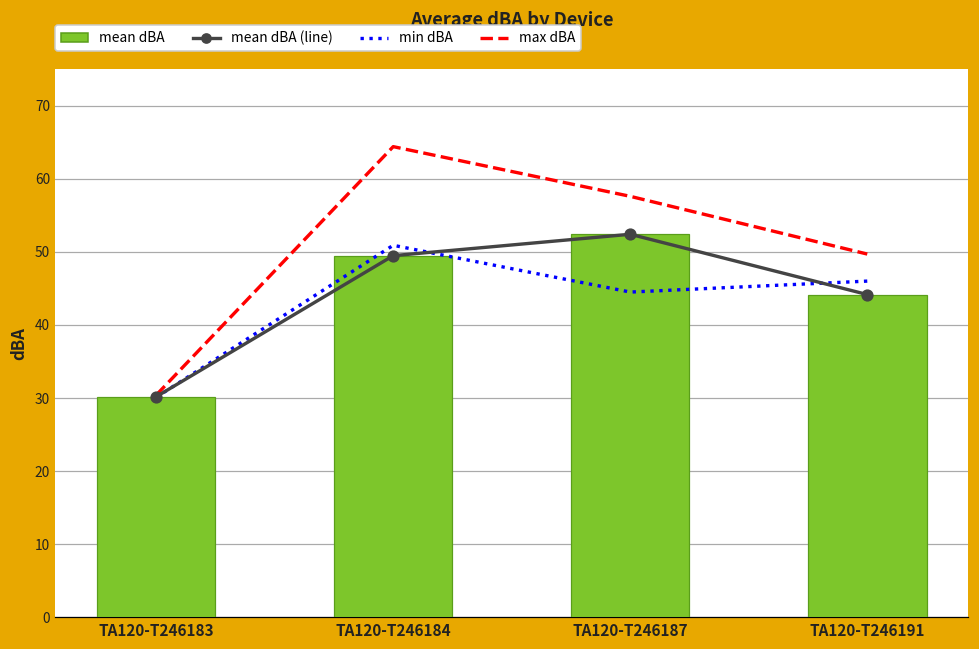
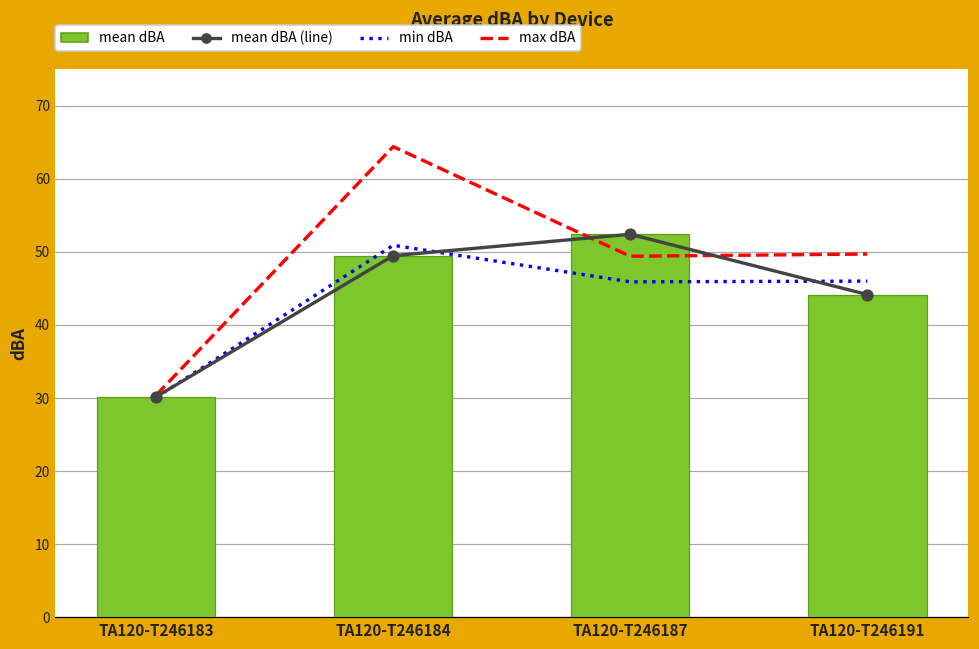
  {
    "mean dBA": {
      "TA120-T246183": 30,
      "TA120-T246184": 49,
      "TA120-T246187": 52,
      "TA120-T246191": 44
    },
    "max dBA": {
      "TA120-T246184": 64,
-     "TA120-T246187": 58,
+     "TA120-T246187": 49,
      "TA120-T246191": 50
    },
    "min dBA": {
      "TA120-T246184": 51,
-     "TA120-T246187": 45,
+     "TA120-T246187": 46,
      "TA120-T246191": 46
    }
  }
